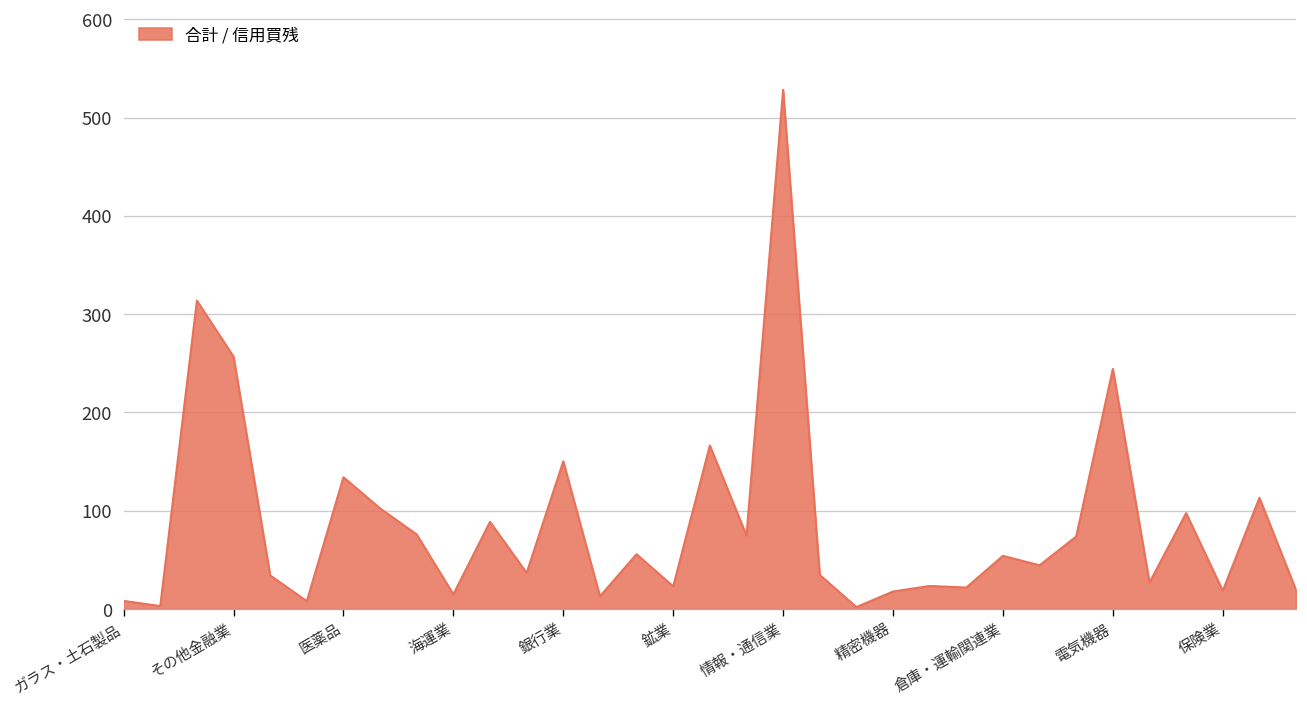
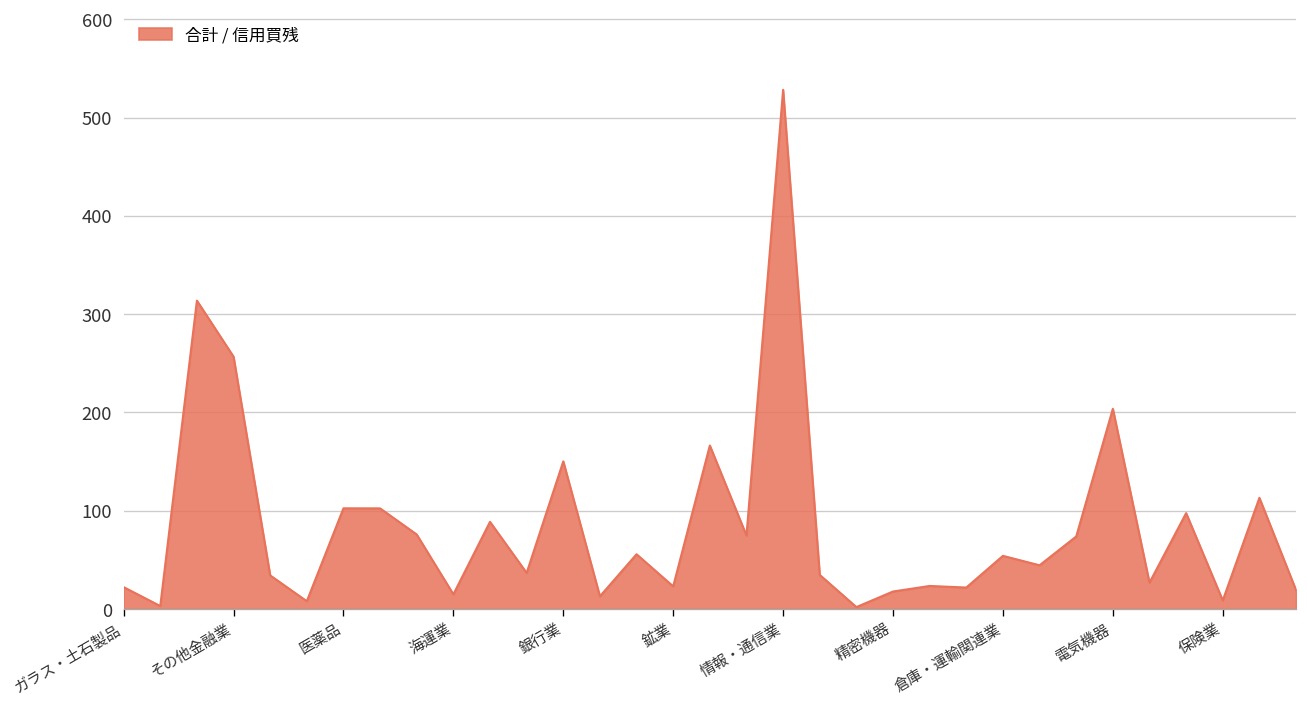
  {
-   "ガラス・土石製品": 10,
+   "ガラス・土石製品": 20,
    "その他金融業": 260,
-   "医薬品": 130,
+   "医薬品": 100,
    "海運業": 20,
    "銀行業": 150,
    "鉱業": 20,
    "情報・通信業": 530,
    "精密機器": 20,
    "倉庫・運輸関連業": 50,
-   "電気機器": 240,
-   "保険業": 20
+   "電気機器": 200,
+   "保険業": 10
  }
